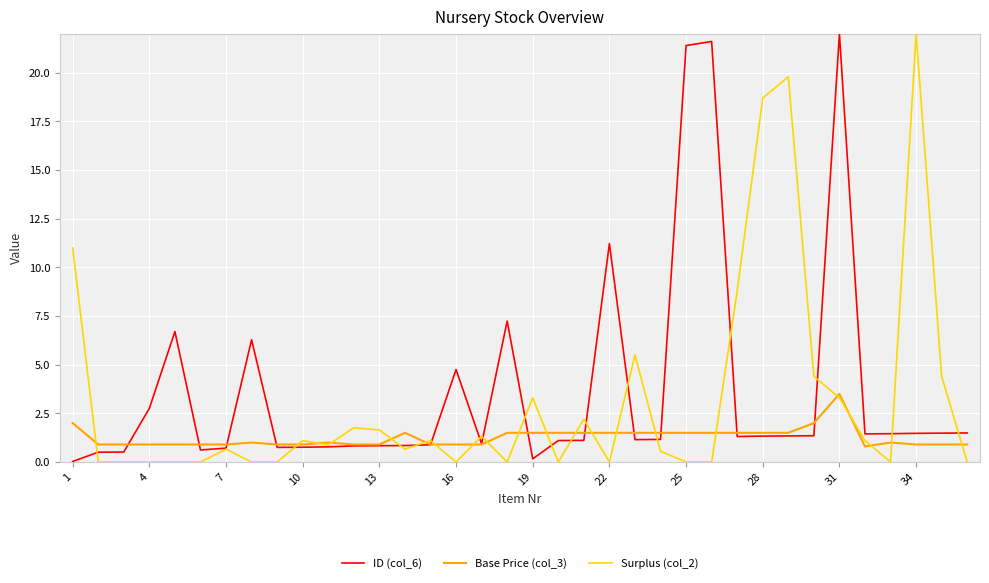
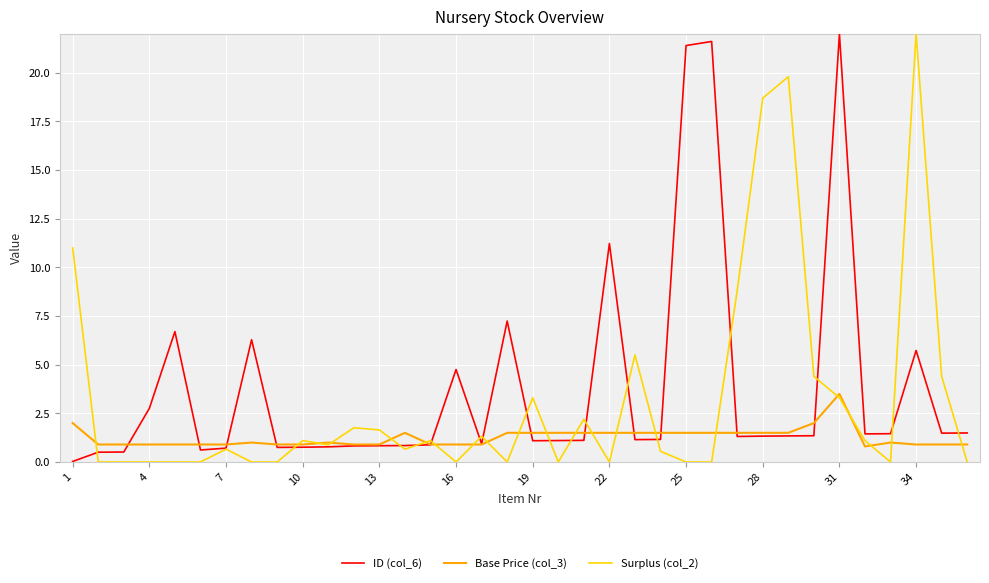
  {
    "ID (col_6)": {
      "1": 0.0,
      "4": 2.8,
      "10": 0.8,
      "16": 4.8,
-     "19": 0.2,
+     "19": 1.1,
      "22": 11.2,
      "25": 21.4,
      "28": 1.3,
      "31": 22.0,
-     "34": 1.5
+     "34": 5.7
    }
  }
